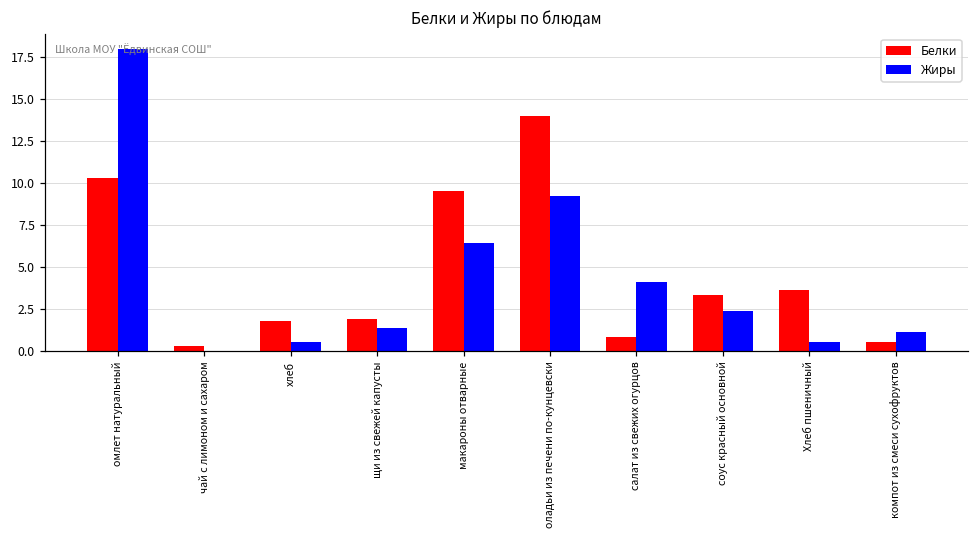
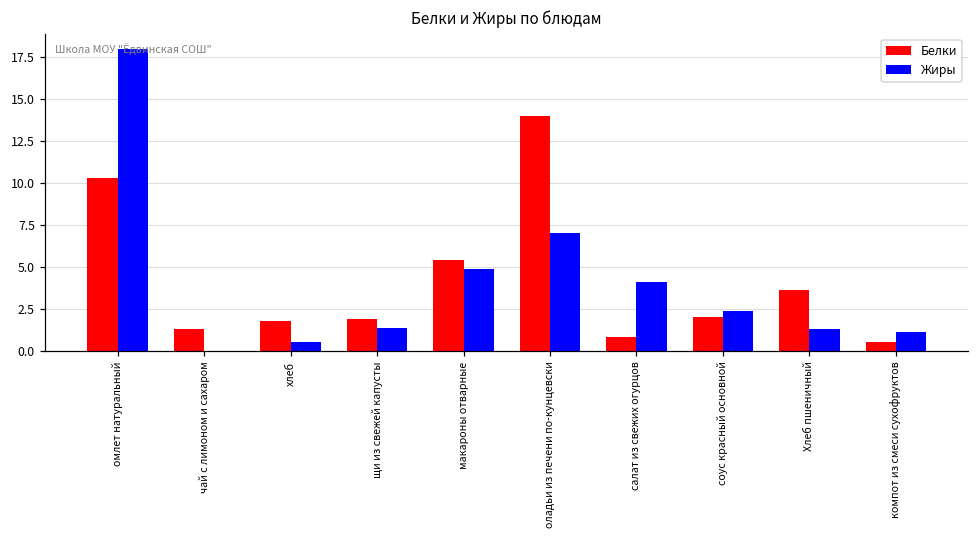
  {
    "Белки": {
      "омлет натуральный": 10.3,
-     "чай с лимоном и сахаром": 0.3,
+     "чай с лимоном и сахаром": 1.3,
      "хлеб": 1.8,
      "щи из свежей капусты": 1.9,
-     "макароны отварные": 9.5,
+     "макароны отварные": 5.4,
      "оладьи из печени по-кунцевски": 14.0,
      "салат из свежих огурцов": 0.8,
-     "соус красный основной": 3.3,
+     "соус красный основной": 2.0,
      "Хлеб пшеничный": 3.6,
      "компот из смеси сухофруктов": 0.5
    },
    "Жиры": {
      "омлет натуральный": 18.0,
      "чай с лимоном и сахаром": 0.0,
      "хлеб": 0.5,
      "щи из свежей капусты": 1.3,
-     "макароны отварные": 6.4,
-     "оладьи из печени по-кунцевски": 9.2,
+     "макароны отварные": 4.9,
+     "оладьи из печени по-кунцевски": 7.0,
      "салат из свежих огурцов": 4.1,
      "соус красный основной": 2.4,
-     "Хлеб пшеничный": 0.5,
+     "Хлеб пшеничный": 1.3,
      "компот из смеси сухофруктов": 1.1
    }
  }
